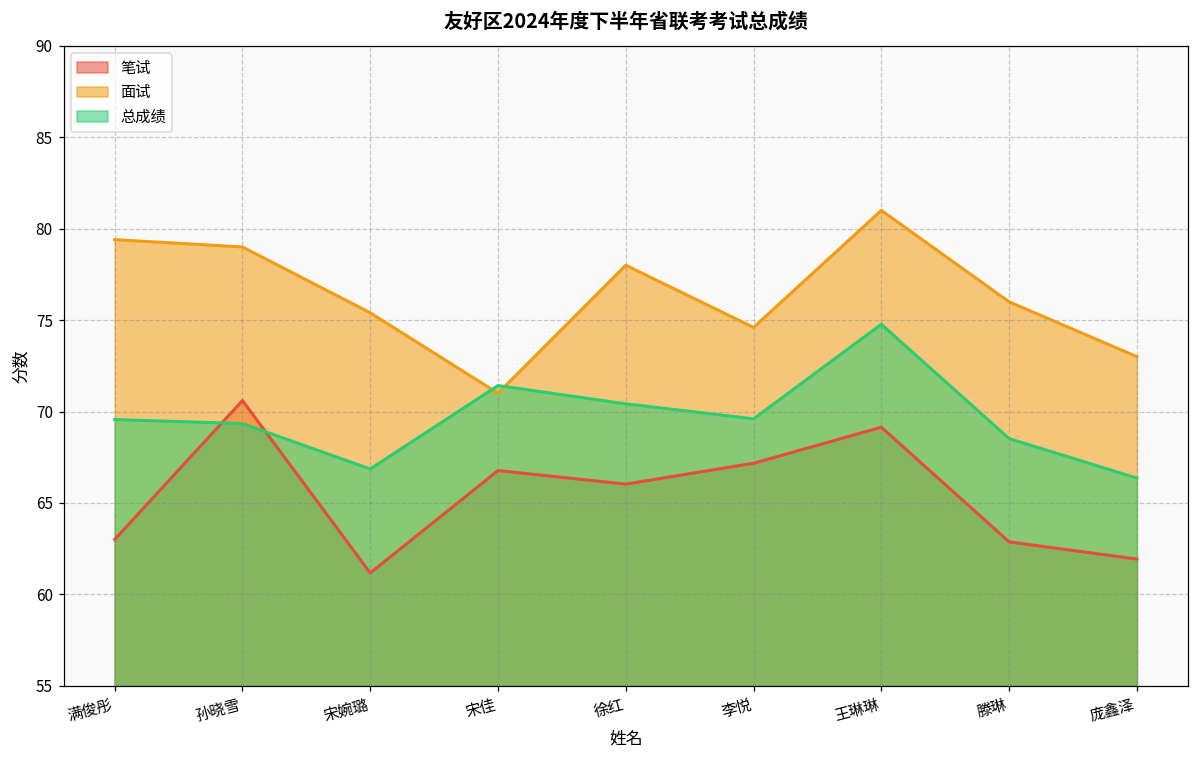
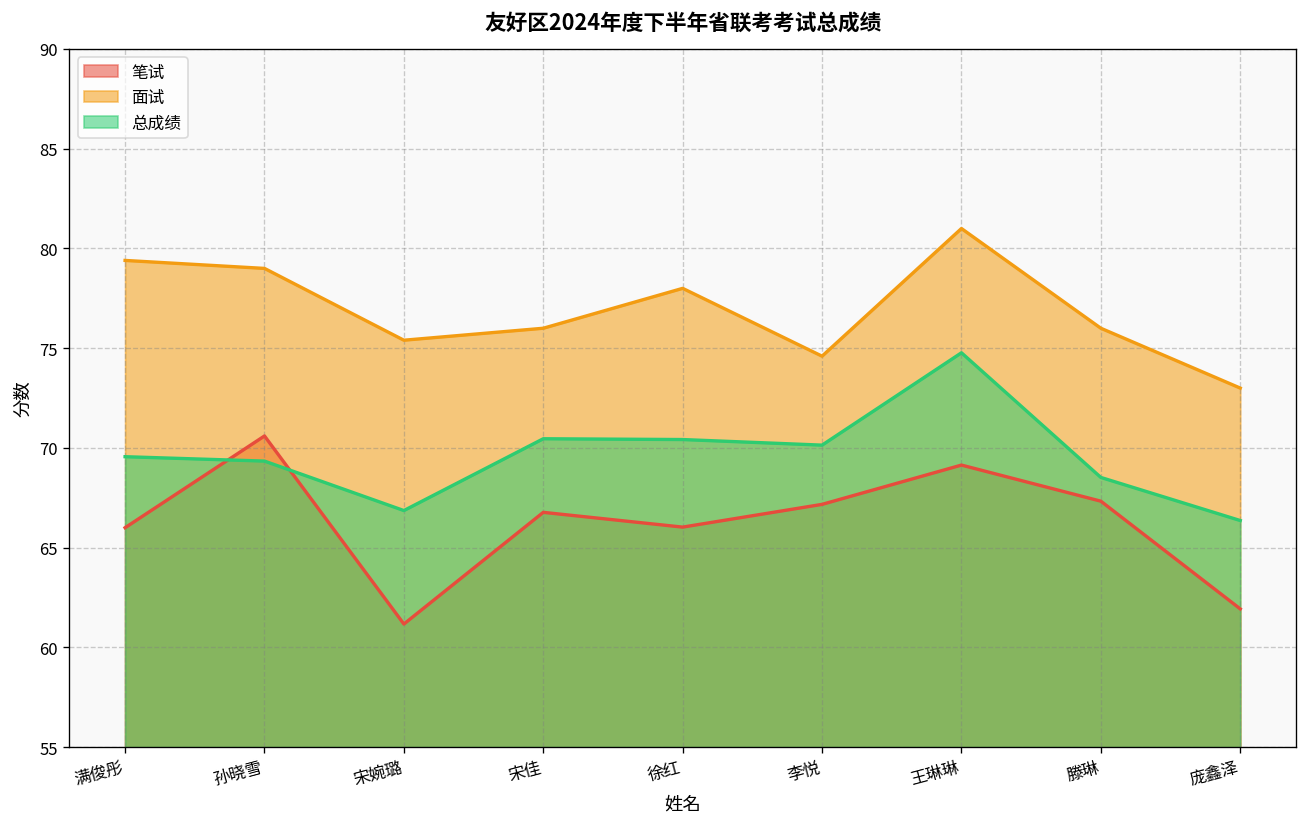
  {
    "笔试": {
-     "满俊彤": 63,
+     "满俊彤": 66,
      "孙晓雪": 70.6,
      "宋婉璐": 61.2,
      "宋佳": 66.8,
      "徐红": 66.0,
      "李悦": 67.2,
      "王琳琳": 69.1,
-     "滕琳": 62.9,
+     "滕琳": 67.3,
      "庞鑫泽": 61.9
    },
    "面试": {
      "满俊彤": 79.4,
      "孙晓雪": 79,
      "宋婉璐": 75.4,
-     "宋佳": 71,
+     "宋佳": 76,
      "徐红": 78,
      "李悦": 74.6,
      "王琳琳": 81,
      "滕琳": 76,
      "庞鑫泽": 73
    },
    "总成绩": {
      "满俊彤": 69.6,
      "孙晓雪": 69.3,
      "宋婉璐": 66.9,
-     "宋佳": 71.4,
+     "宋佳": 70.5,
      "徐红": 70.4,
-     "李悦": 69.6,
+     "李悦": 70.1,
      "王琳琳": 74.8,
      "滕琳": 68.5,
      "庞鑫泽": 66.4
    }
  }
